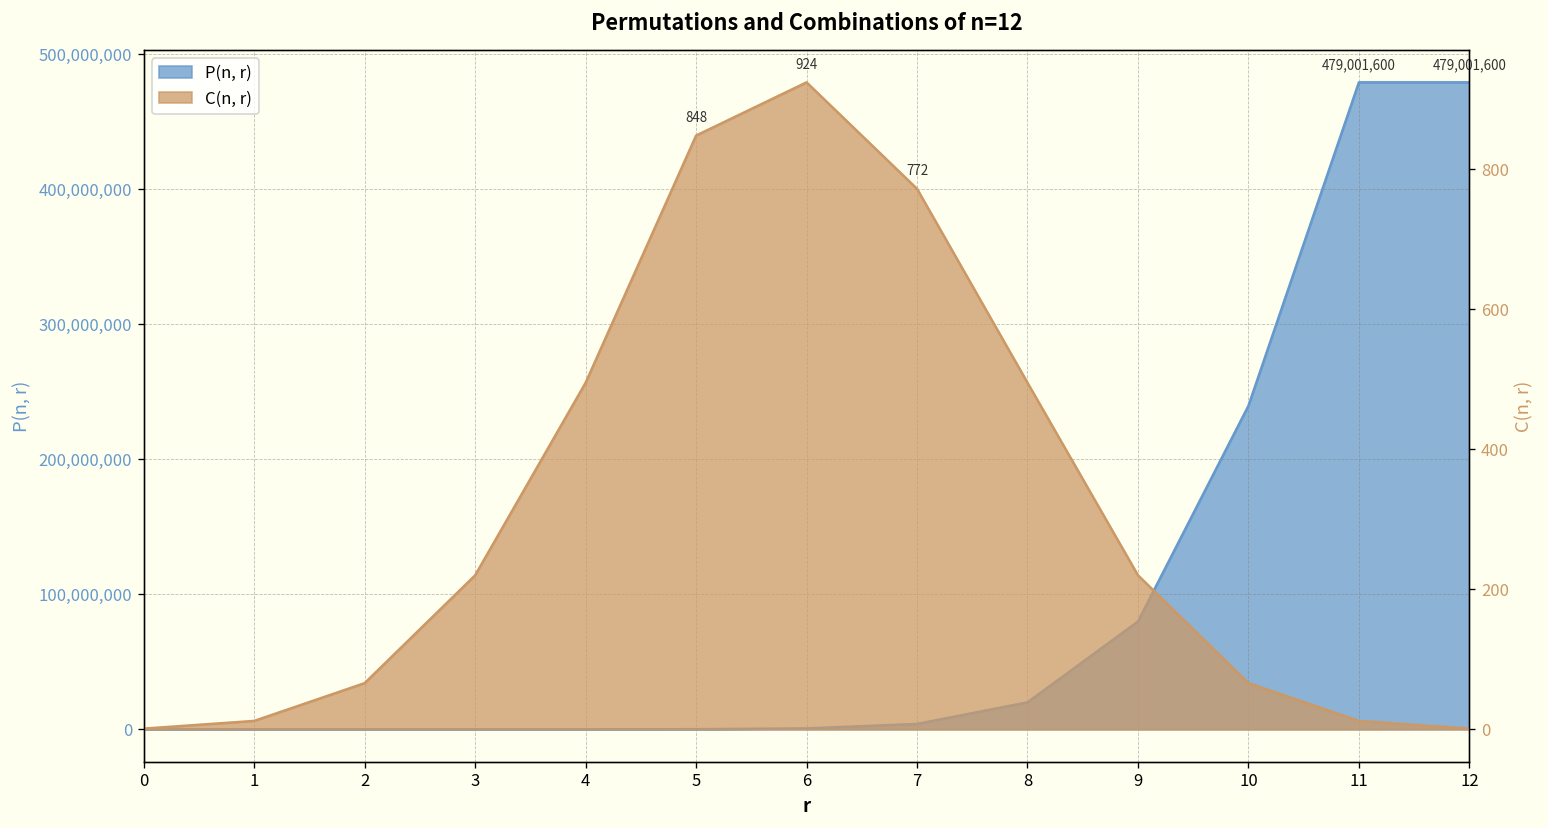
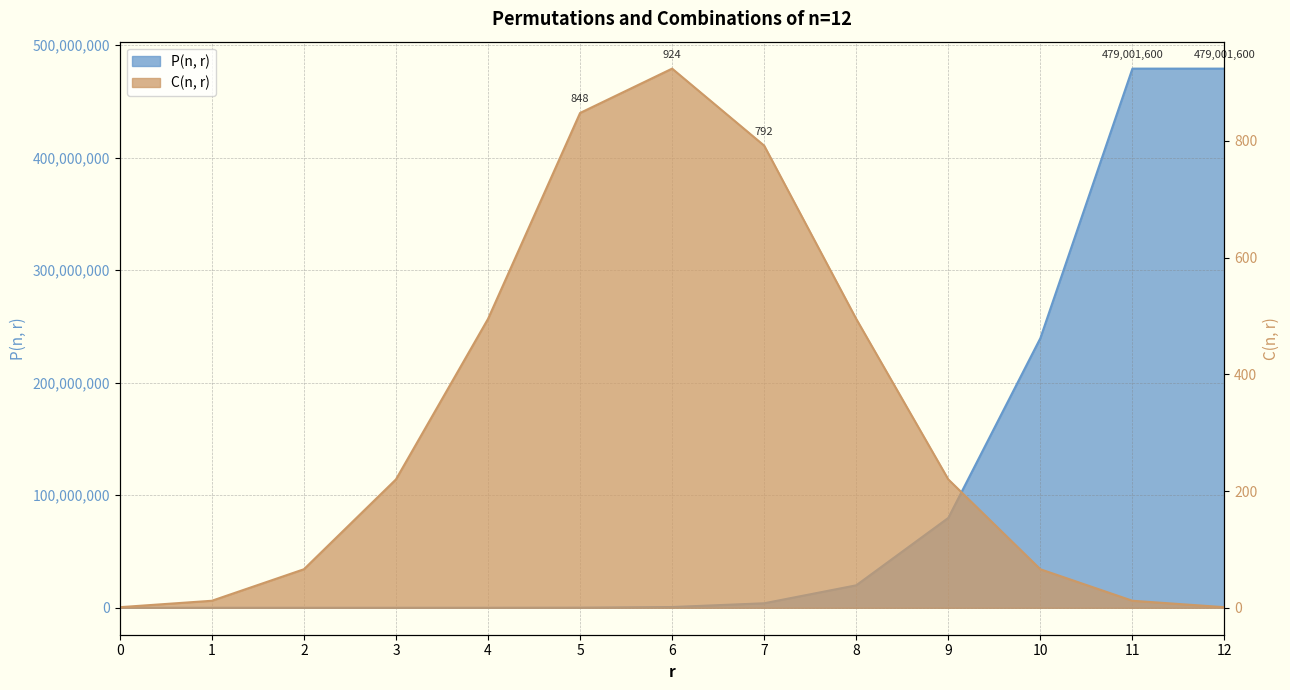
  {
    "P(n, r)": {
      "11": "479,001,600",
      "12": "479,001,600"
    },
    "C(n, r)": {
      "5": "848",
      "6": "924",
-     "7": "772"
+     "7": "792"
    }
  }
